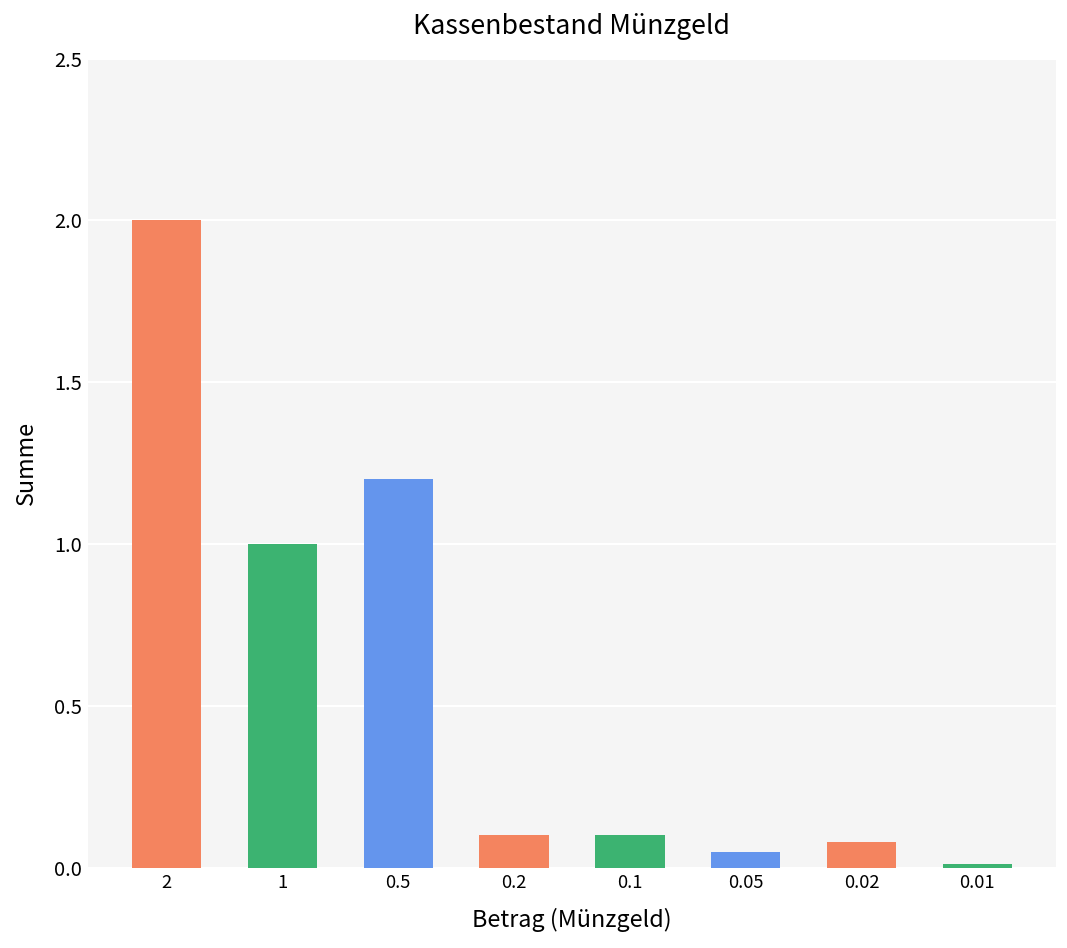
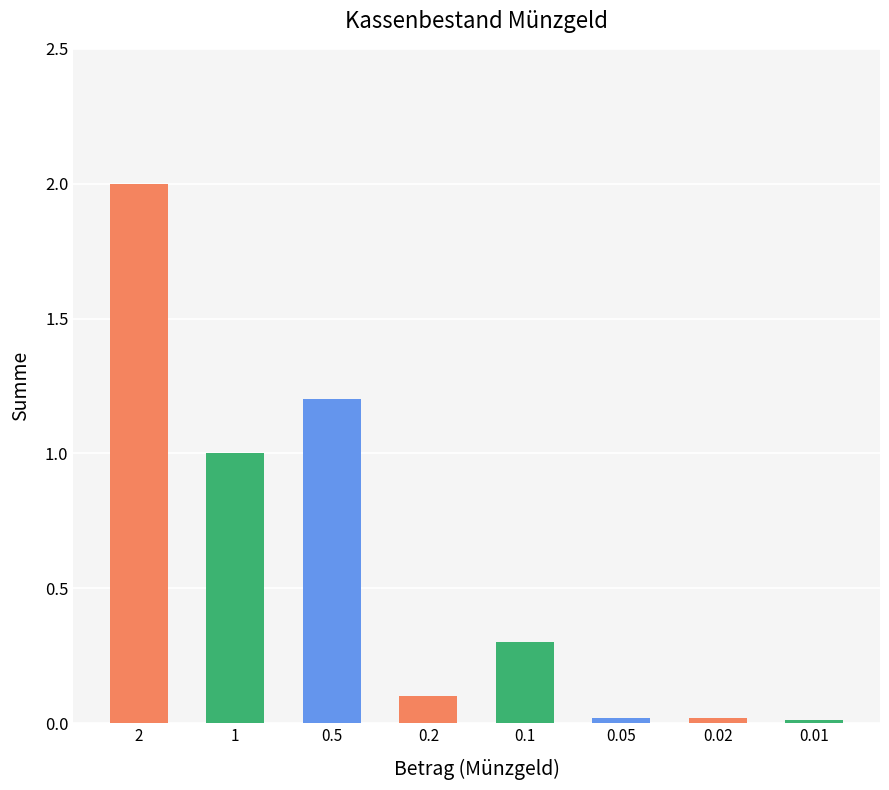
  {
    "2": 2.00,
    "1": 1.00,
    "0.5": 1.20,
    "0.2": 0.10,
-   "0.1": 0.1,
-   "0.05": 0.05,
-   "0.02": 0.08,
+   "0.1": 0.3,
+   "0.05": 0.02,
+   "0.02": 0.02,
    "0.01": 0.01
  }
